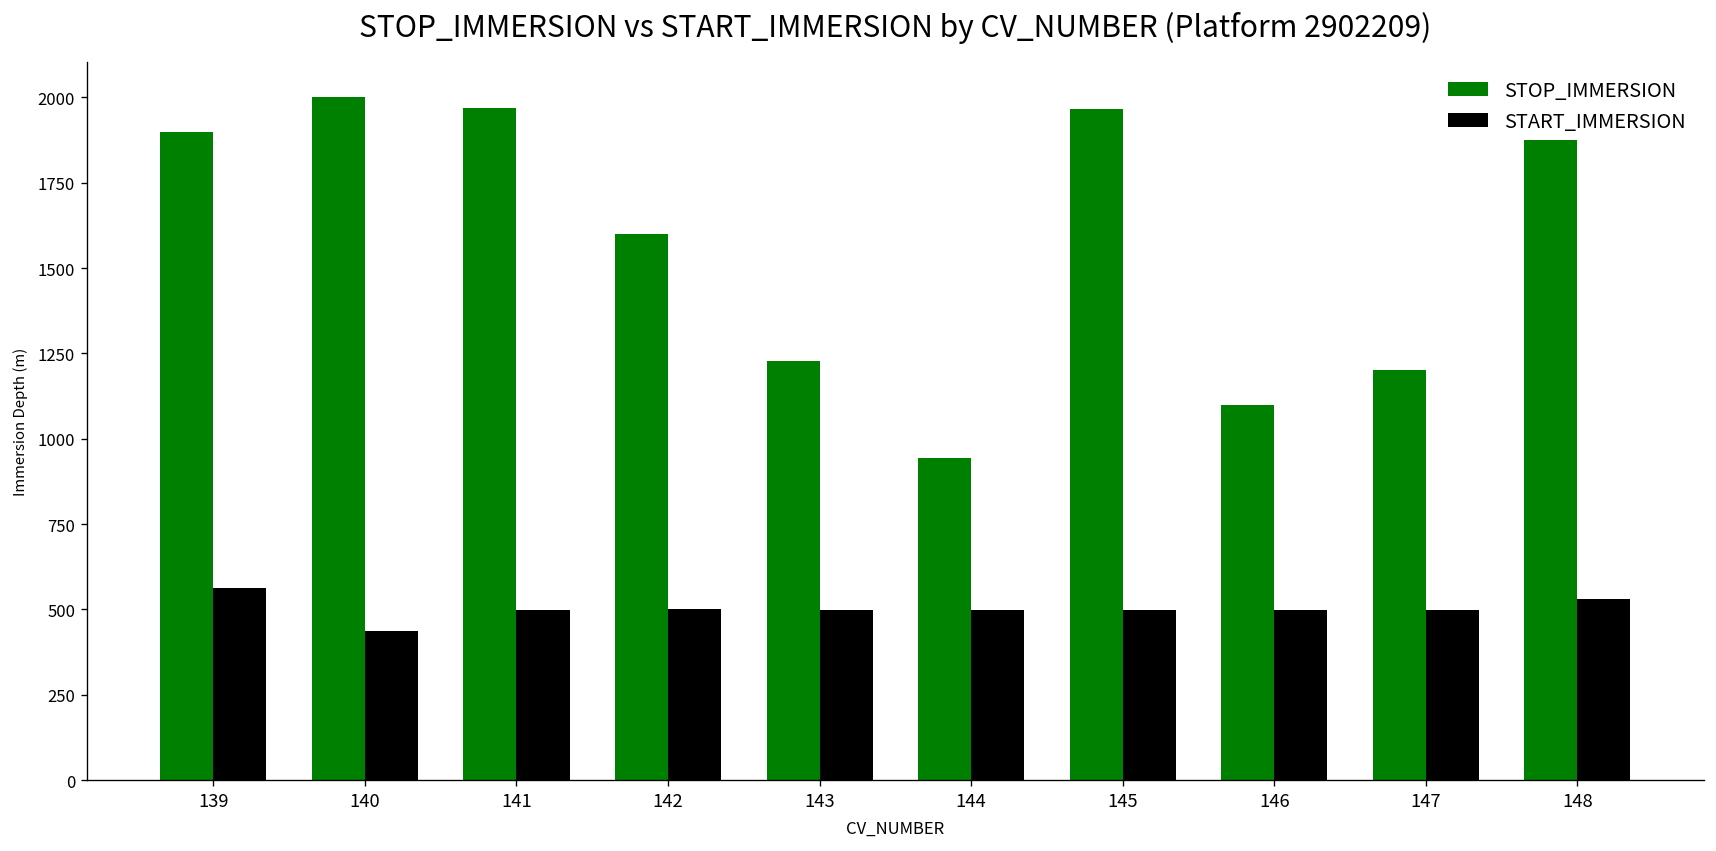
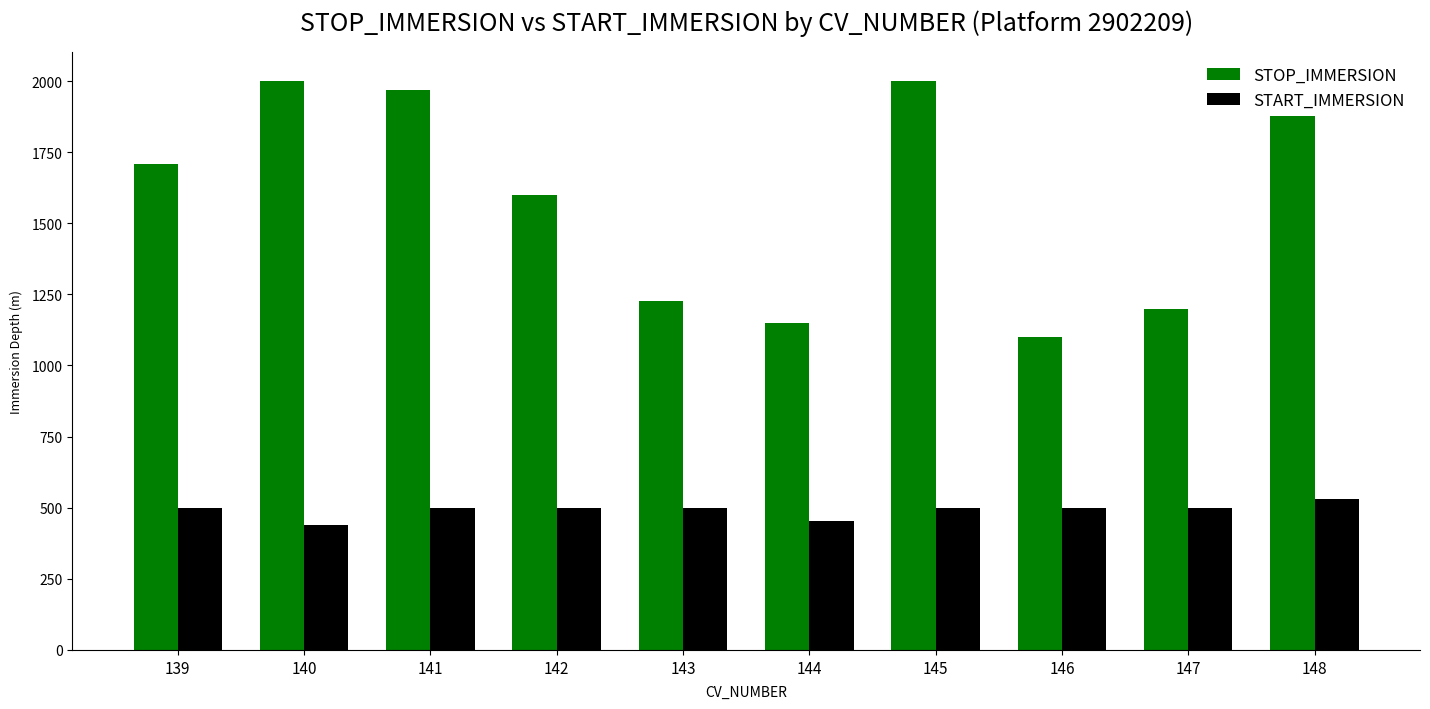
  {
    "STOP_IMMERSION": {
-     "139": 1900,
+     "139": 1710,
      "140": 2000,
      "141": 1970,
      "142": 1600,
      "143": 1230,
-     "144": 940,
-     "145": 1970,
+     "144": 1150,
+     "145": 2000,
      "146": 1100,
      "147": 1200
    },
    "START_IMMERSION": {
-     "139": 560,
+     "139": 500,
      "140": 440,
      "141": 500,
      "142": 500,
      "143": 500,
-     "144": 500,
+     "144": 460,
      "145": 500,
      "146": 500,
      "147": 500,
      "148": 530
    }
  }
